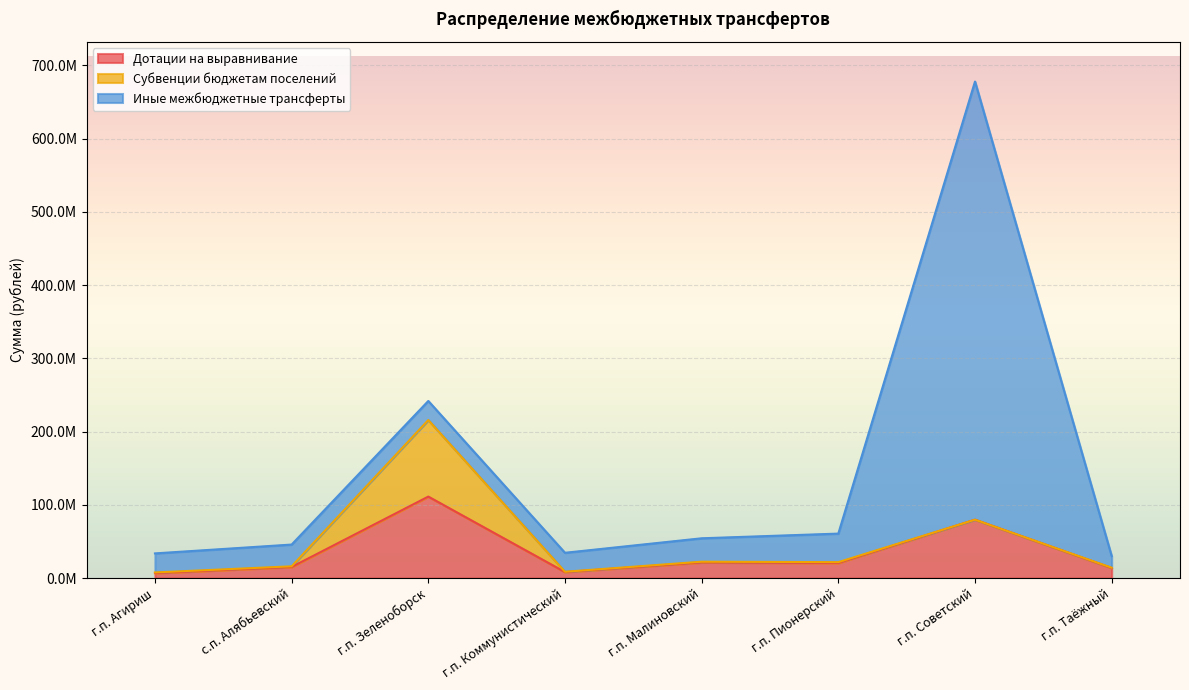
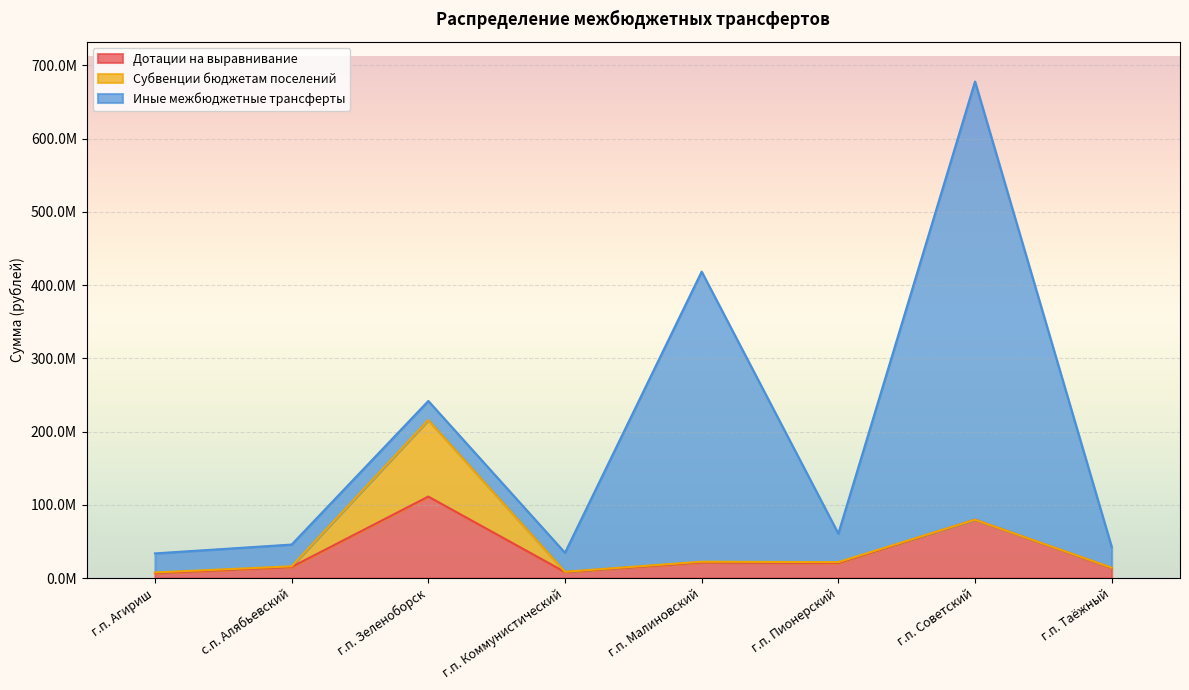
  {
    "Дотации на выравнивание": {
      "г.п. Зеленоборск": 110000000
    },
    "Субвенции бюджетам поселений": {
      "г.п. Зеленоборск": 100000000
    },
    "Иные межбюджетные трансферты": {
      "г.п. Агириш": 30000000,
      "с.п. Алябьевский": 30000000,
      "г.п. Зеленоборск": 30000000,
      "г.п. Коммунистический": 30000000,
-     "г.п. Малиновский": 30000000,
+     "г.п. Малиновский": 400000000,
      "г.п. Пионерский": 40000000,
      "г.п. Советский": 600000000,
-     "г.п. Таёжный": 20000000
+     "г.п. Таёжный": 30000000
    }
  }
